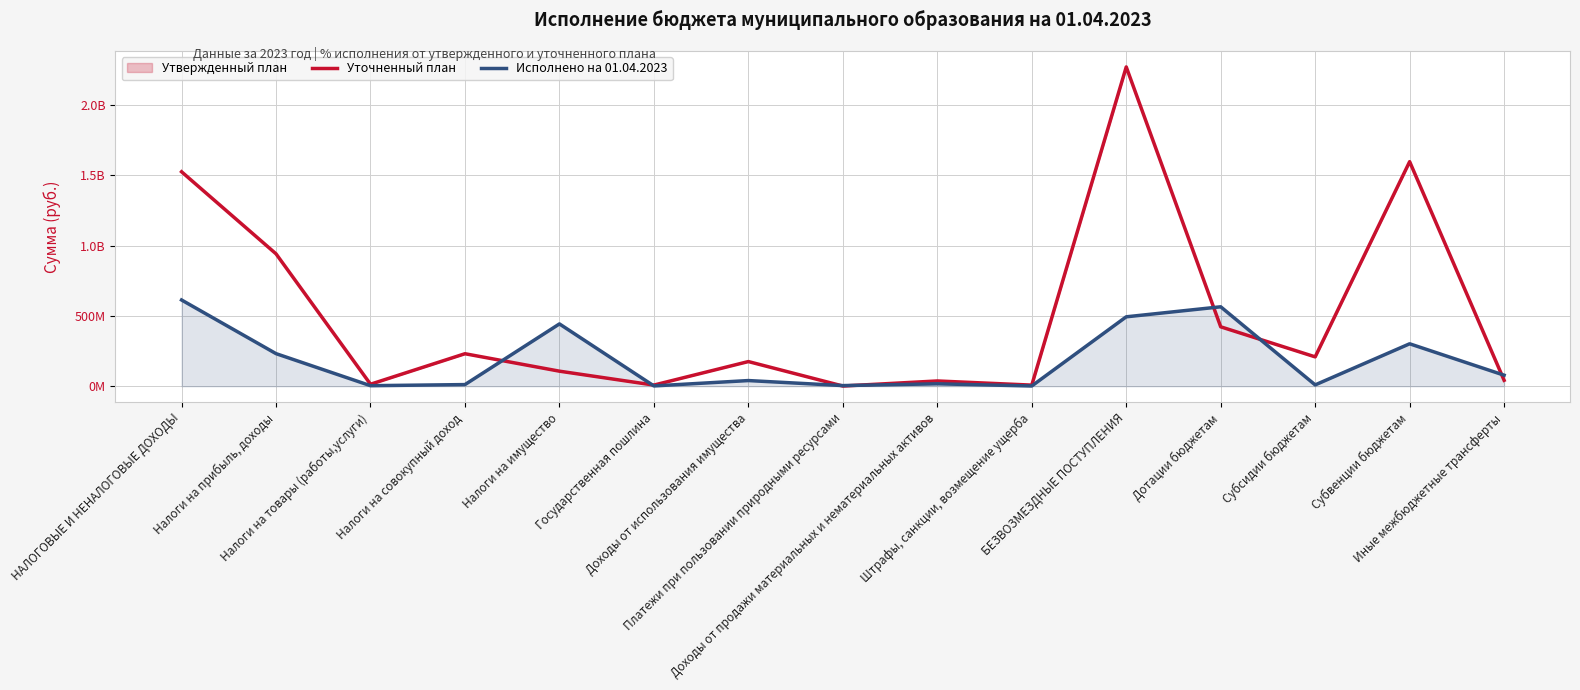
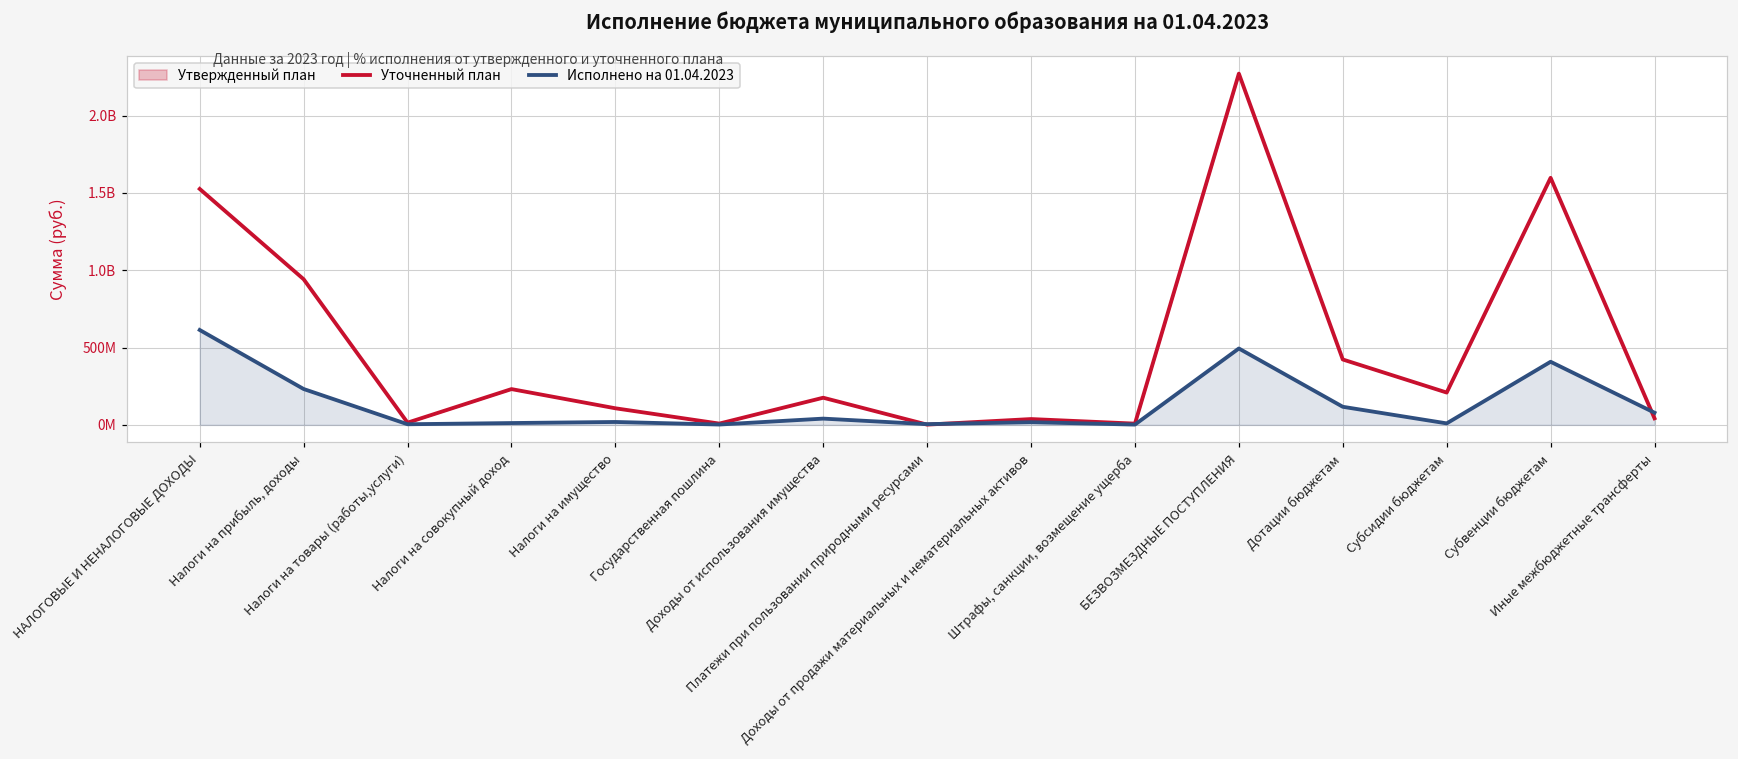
  {
    "Исполнено на 01.04.2023": {
      "НАЛОГОВЫЕ И НЕНАЛОГОВЫЕ ДОХОДЫ": 610000000,
      "Налоги на прибыль, доходы": 230000000,
      "Налоги на совокупный доход": 10000000,
-     "Налоги на имущество": 440000000,
+     "Налоги на имущество": 20000000,
      "Доходы от использования имущества": 40000000,
      "Доходы от продажи материальных и нематериальных активов": 20000000,
      "БЕЗВОЗМЕЗДНЫЕ ПОСТУПЛЕНИЯ": 490000000,
-     "Дотации бюджетам": 570000000,
+     "Дотации бюджетам": 120000000,
      "Субсидии бюджетам": 10000000,
-     "Субвенции бюджетам": 300000000,
+     "Субвенции бюджетам": 410000000,
      "Иные межбюджетные трансферты": 80000000
    }
  }
